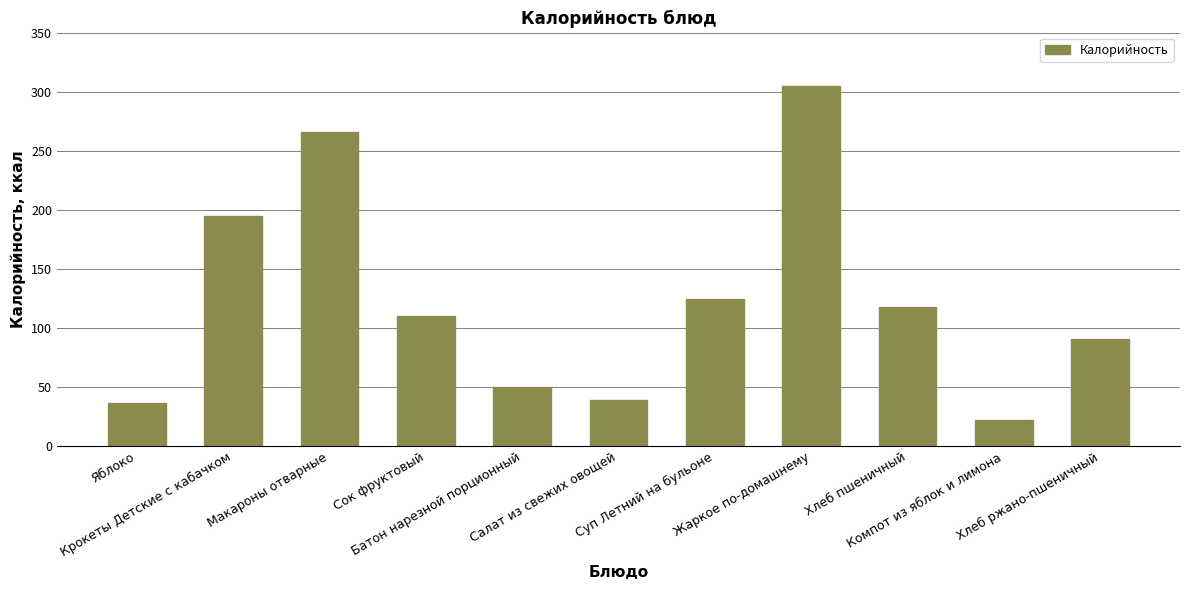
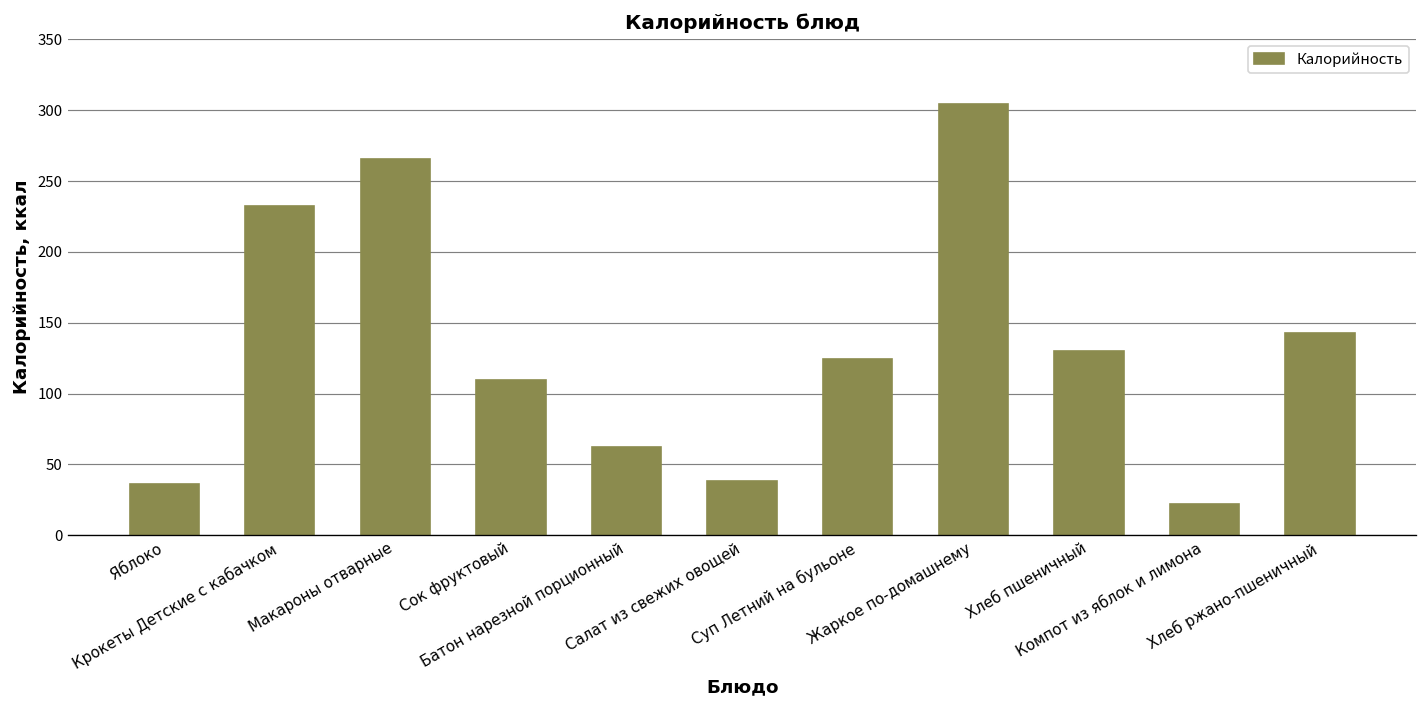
  {
    "Яблоко": 36,
-   "Крокеты Детские с кабачком": 195,
+   "Крокеты Детские с кабачком": 232,
    "Макароны отварные": 266,
    "Сок фруктовый": 110,
-   "Батон нарезной порционный": 50,
+   "Батон нарезной порционный": 62,
    "Салат из свежих овощей": 39,
    "Суп Летний на бульоне": 125,
    "Жаркое по-домашнему": 305,
-   "Хлеб пшеничный": 118,
+   "Хлеб пшеничный": 130,
    "Компот из яблок и лимона": 22,
-   "Хлеб ржано-пшеничный": 91
+   "Хлеб ржано-пшеничный": 143
  }
